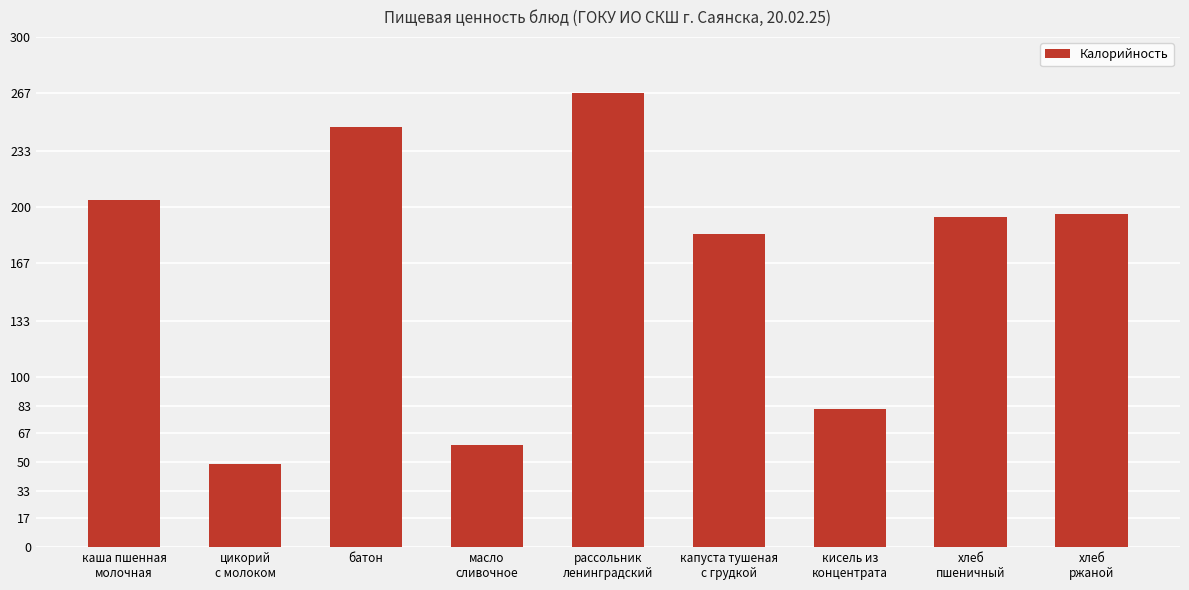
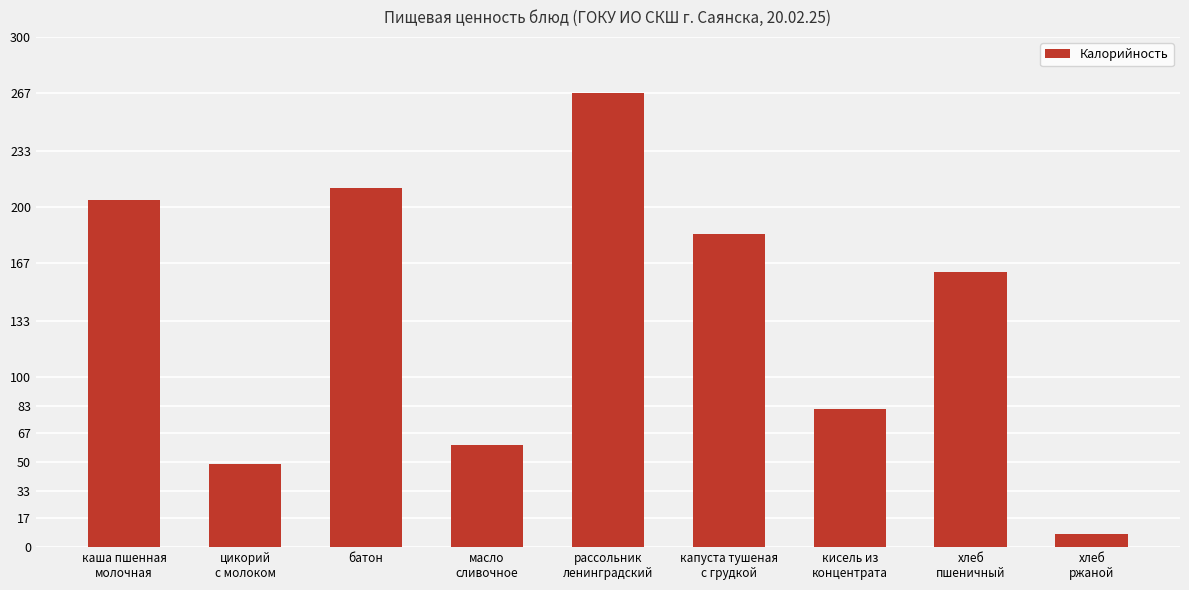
  {
    "каша пшенная молочная": 204,
    "цикорий с молоком": 49,
-   "батон": 247,
+   "батон": 211,
    "масло сливочное": 60,
    "рассольник ленинградский": 267,
    "капуста тушеная с грудкой": 184,
    "кисель из концентрата": 81,
-   "хлеб пшеничный": 194,
-   "хлеб ржаной": 196
+   "хлеб пшеничный": 162,
+   "хлеб ржаной": 8
  }
